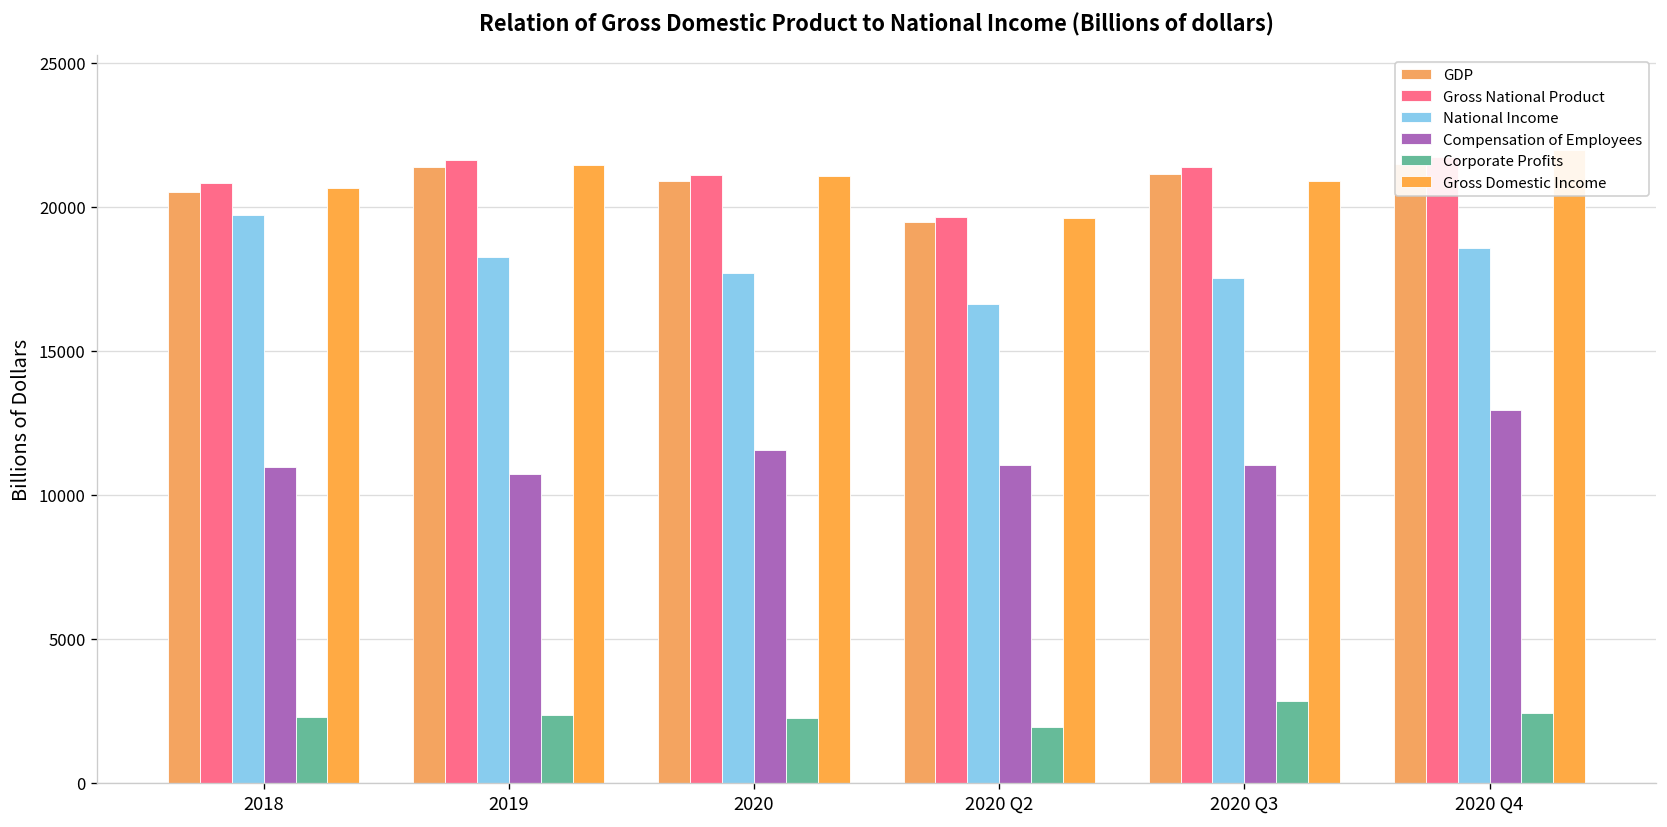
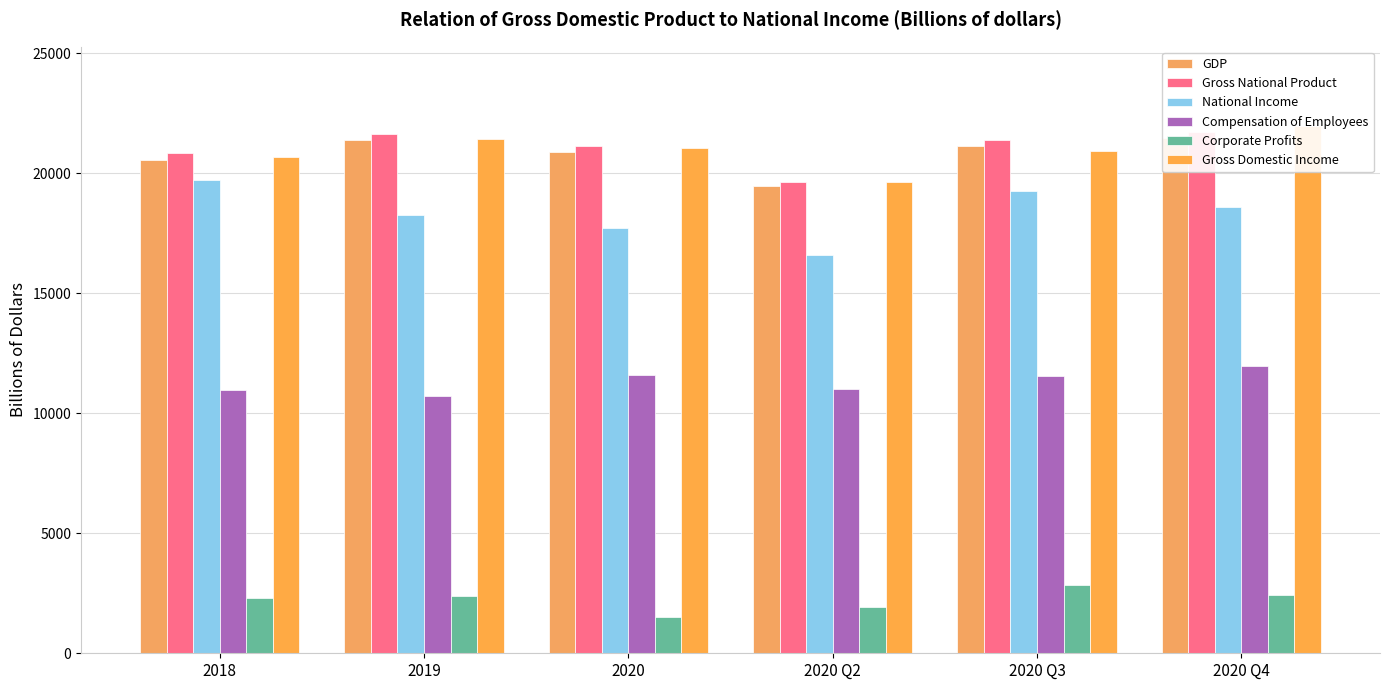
  {
    "Gross National Product": {
      "2018": 20800,
      "2019": 21600,
      "2020": 21100,
      "2020 Q2": 19600,
      "2020 Q3": 21400
    },
    "National Income": {
      "2018": 19700,
      "2019": 18300,
      "2020": 17700,
      "2020 Q2": 16600,
-     "2020 Q3": 17500,
+     "2020 Q3": 19300,
      "2020 Q4": 18600
    },
    "Compensation of Employees": {
      "2018": 11000,
      "2019": 10700,
      "2020": 11600,
      "2020 Q2": 11000,
-     "2020 Q3": 11000,
-     "2020 Q4": 12900
+     "2020 Q3": 11500,
+     "2020 Q4": 12000
    },
    "Corporate Profits": {
      "2018": 2300,
      "2019": 2400,
-     "2020": 2200,
+     "2020": 1500,
      "2020 Q2": 1900,
      "2020 Q3": 2800,
      "2020 Q4": 2400
    }
  }
